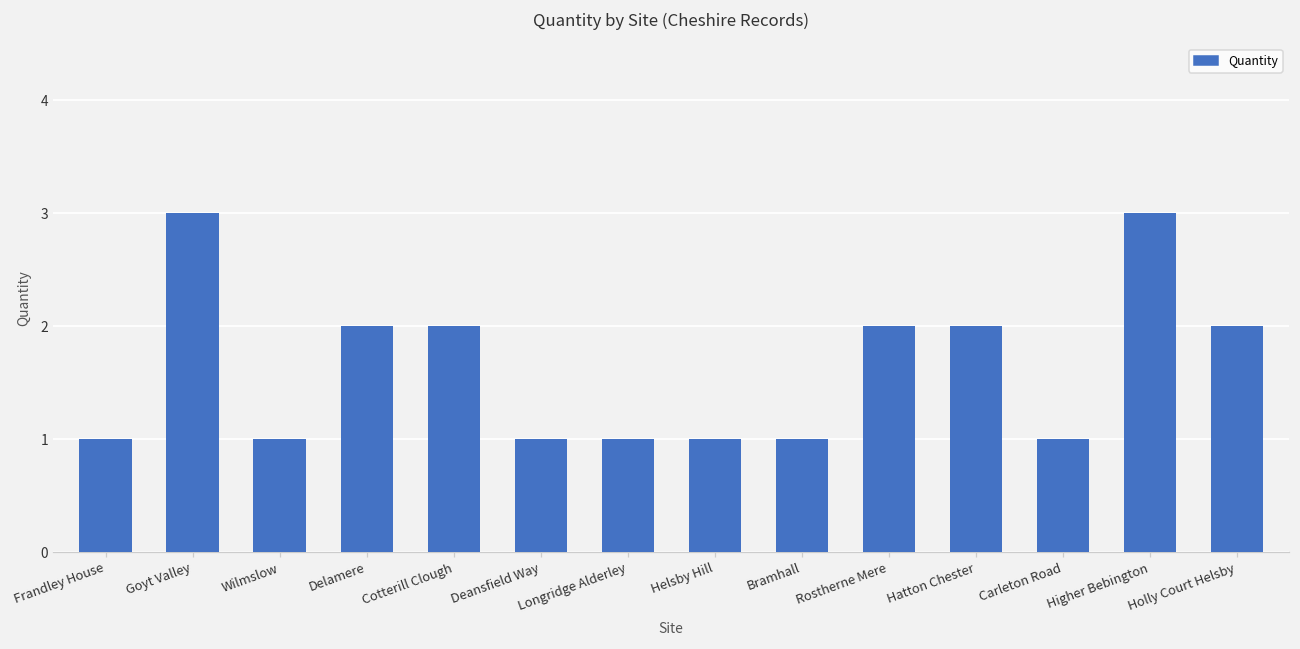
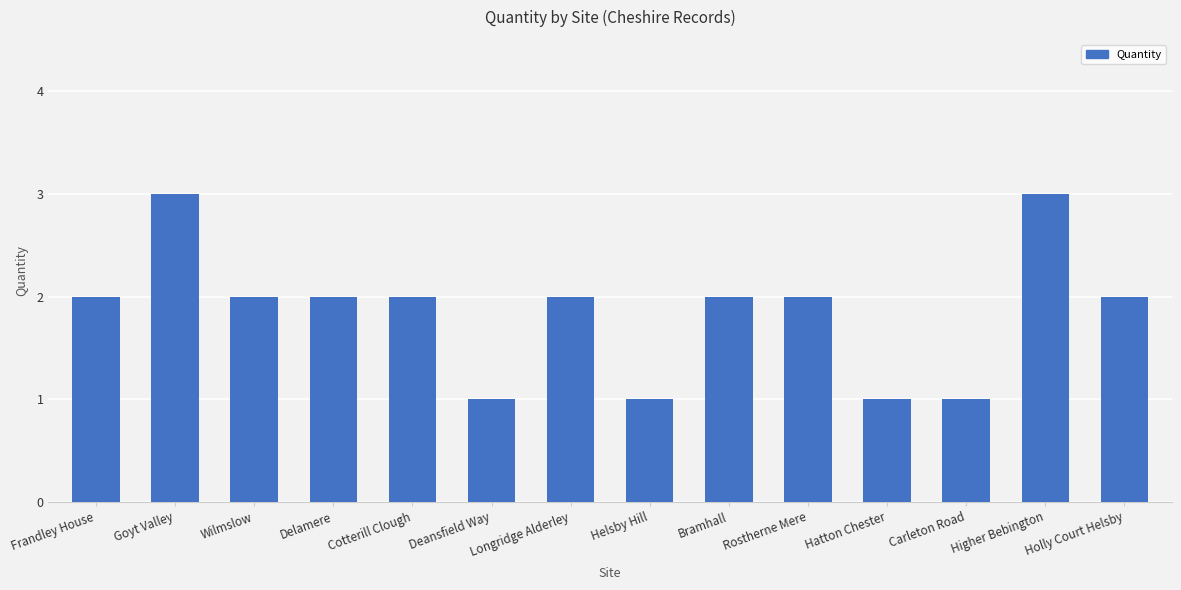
  {
-   "Frandley House": 1,
+   "Frandley House": 2,
    "Goyt Valley": 3,
-   "Wilmslow": 1,
+   "Wilmslow": 2,
    "Delamere": 2,
    "Cotterill Clough": 2,
    "Deansfield Way": 1,
-   "Longridge Alderley": 1,
+   "Longridge Alderley": 2,
    "Helsby Hill": 1,
-   "Bramhall": 1,
+   "Bramhall": 2,
    "Rostherne Mere": 2,
-   "Hatton Chester": 2,
+   "Hatton Chester": 1,
    "Carleton Road": 1,
    "Higher Bebington": 3,
    "Holly Court Helsby": 2
  }
